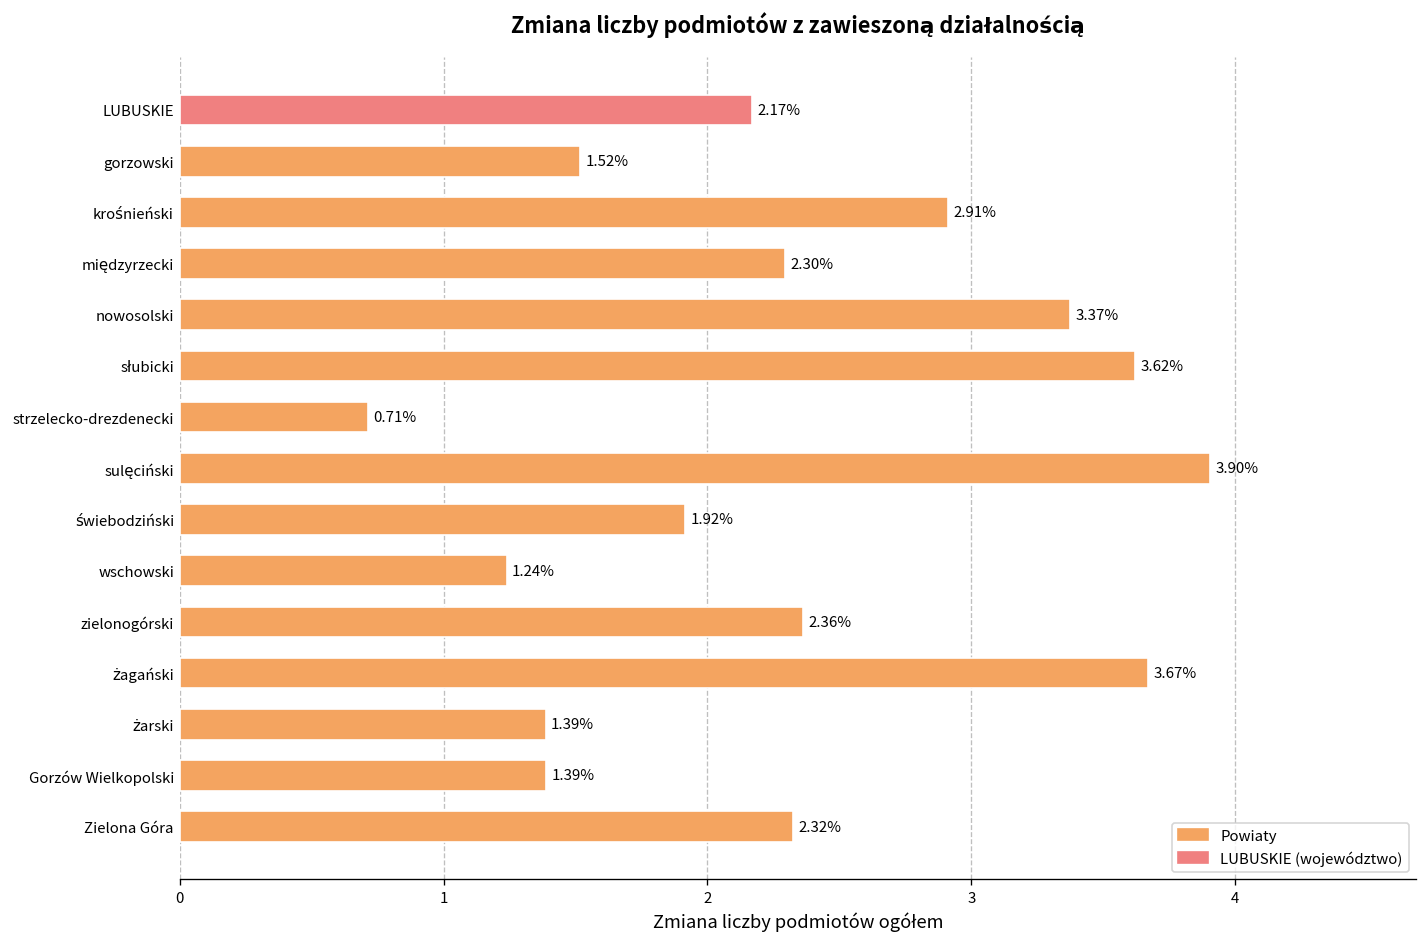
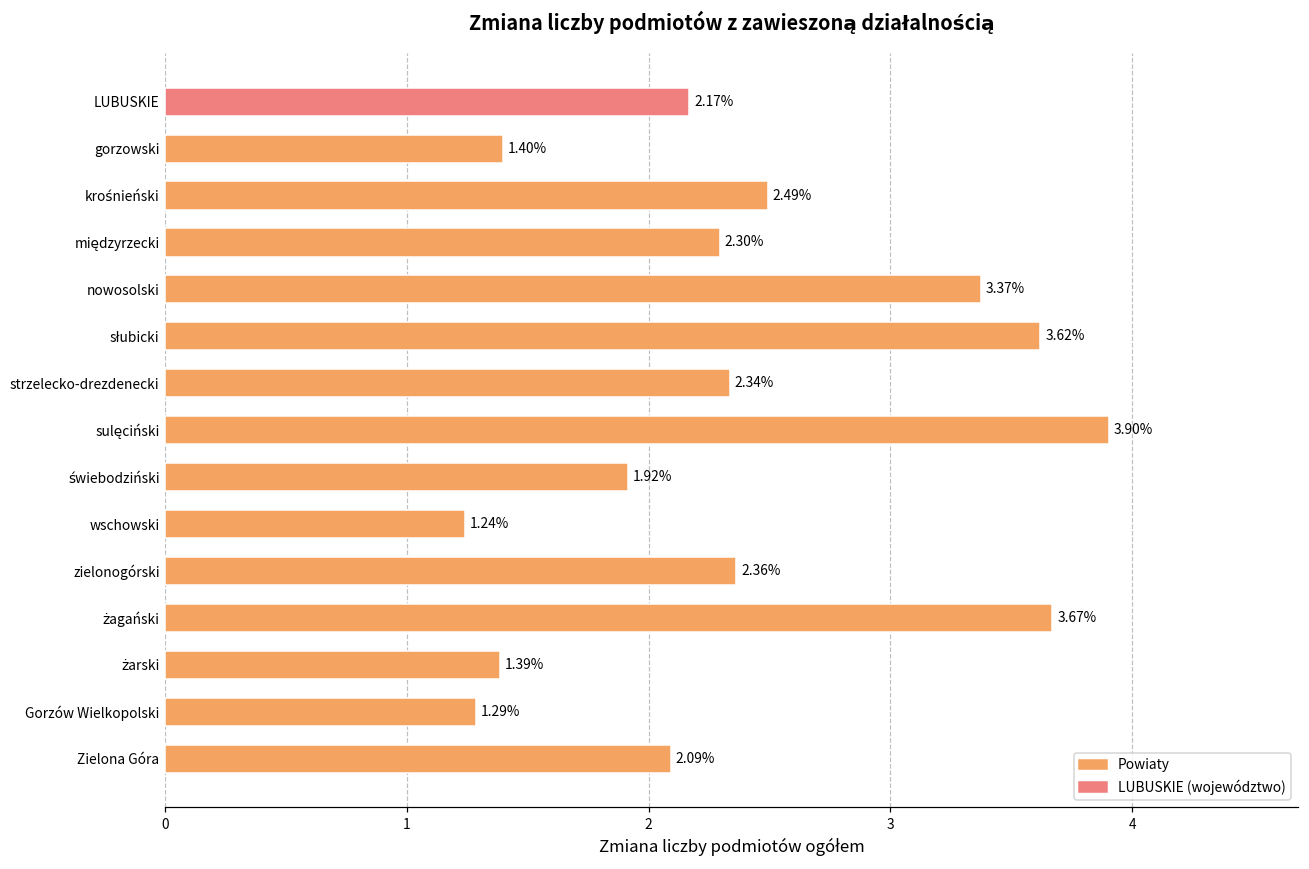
  {
    "LUBUSKIE": "2.17%",
-   "gorzowski": "1.52%",
-   "krośnieński": "2.91%",
+   "gorzowski": "1.40%",
+   "krośnieński": "2.49%",
    "międzyrzecki": "2.30%",
    "nowosolski": "3.37%",
    "słubicki": "3.62%",
-   "strzelecko-drezdenecki": "0.71%",
+   "strzelecko-drezdenecki": "2.34%",
    "sulęciński": "3.90%",
    "świebodziński": "1.92%",
    "wschowski": "1.24%",
    "zielonogórski": "2.36%",
    "żagański": "3.67%",
    "żarski": "1.39%",
-   "Gorzów Wielkopolski": "1.39%",
-   "Zielona Góra": "2.32%"
+   "Gorzów Wielkopolski": "1.29%",
+   "Zielona Góra": "2.09%"
  }
